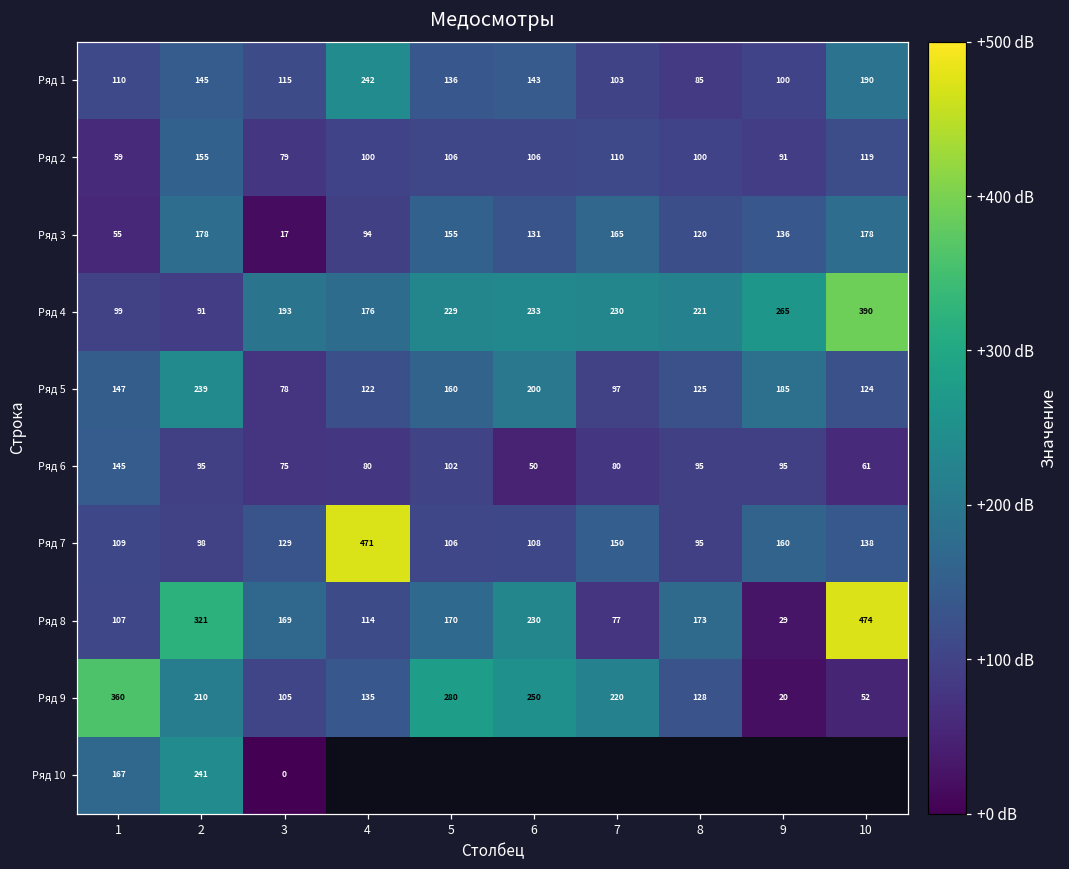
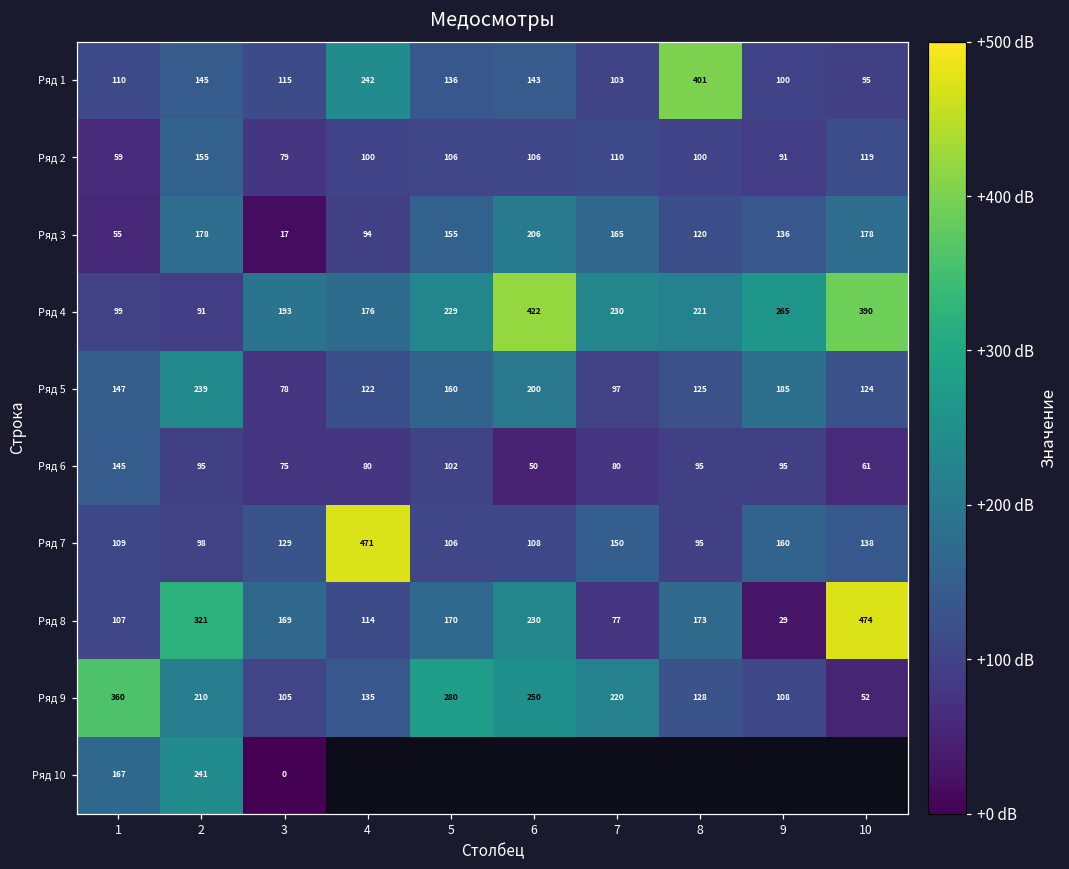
  {
    "Ряд 1": {
      "1": 110,
      "2": 145,
      "3": 115,
      "4": 242,
      "5": 136,
      "6": 143,
      "7": 103,
-     "8": 85,
+     "8": 401,
      "9": 100,
-     "10": 190
+     "10": 95
    },
    "Ряд 2": {
      "1": 59,
      "2": 155,
      "3": 79,
      "4": 100,
      "5": 106,
      "6": 106,
      "7": 110,
      "8": 100,
      "9": 91,
      "10": 119
    },
    "Ряд 3": {
      "1": 55,
      "2": 178,
      "3": 17,
      "4": 94,
      "5": 155,
-     "6": 131,
+     "6": 206,
      "7": 165,
      "8": 120,
      "9": 136,
      "10": 178
    },
    "Ряд 4": {
      "1": 99,
      "2": 91,
      "3": 193,
      "4": 176,
      "5": 229,
-     "6": 233,
+     "6": 422,
      "7": 230,
      "8": 221,
      "9": 265,
      "10": 390
    },
    "Ряд 5": {
      "1": 147,
      "2": 239,
      "3": 78,
      "4": 122,
      "5": 160,
      "6": 200,
      "7": 97,
      "8": 125,
      "9": 185,
      "10": 124
    },
    "Ряд 6": {
      "1": 145,
      "2": 95,
      "3": 75,
      "4": 80,
      "5": 102,
      "6": 50,
      "7": 80,
      "8": 95,
      "9": 95,
      "10": 61
    },
    "Ряд 7": {
      "1": 109,
      "2": 98,
      "3": 129,
      "4": 471,
      "5": 106,
      "6": 108,
      "7": 150,
      "8": 95,
      "9": 160,
      "10": 138
    },
    "Ряд 8": {
      "1": 107,
      "2": 321,
      "3": 169,
      "4": 114,
      "5": 170,
      "6": 230,
      "7": 77,
      "8": 173,
      "9": 29,
      "10": 474
    },
    "Ряд 9": {
      "1": 360,
      "2": 210,
      "3": 105,
      "4": 135,
      "5": 280,
      "6": 250,
      "7": 220,
      "8": 128,
-     "9": 20,
+     "9": 108,
      "10": 52
    },
    "Ряд 10": {
      "1": 167,
      "2": 241,
      "3": 0
    }
  }
